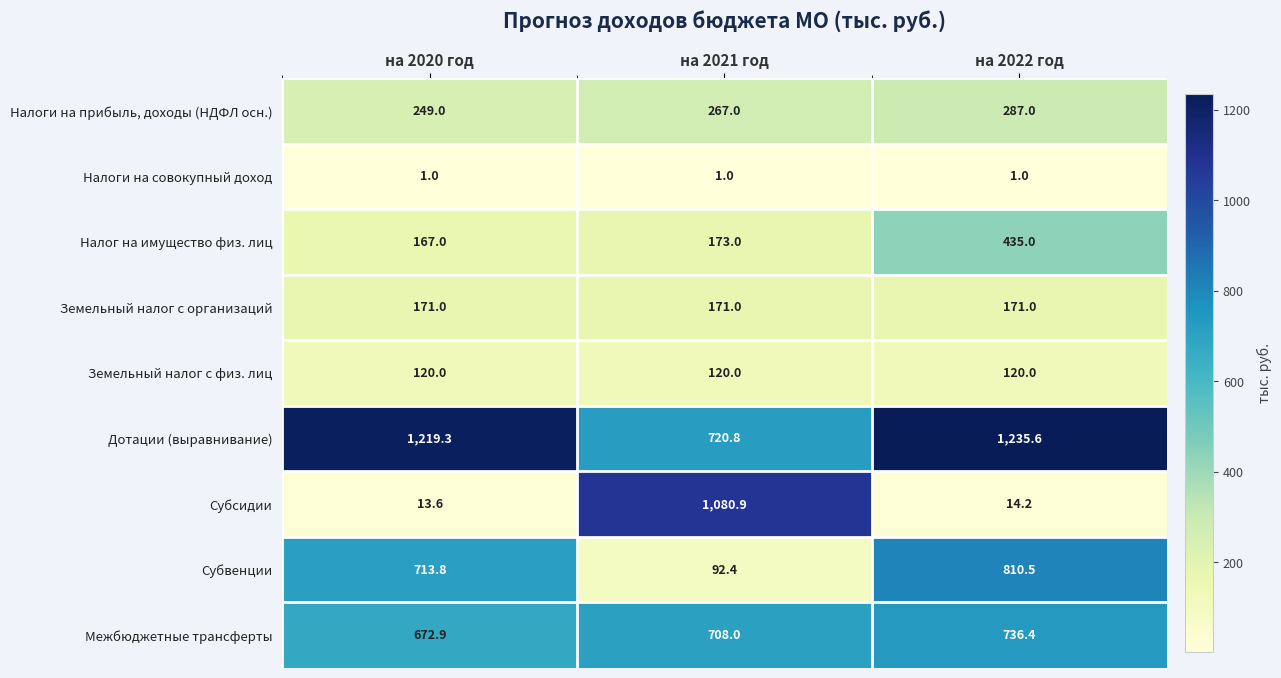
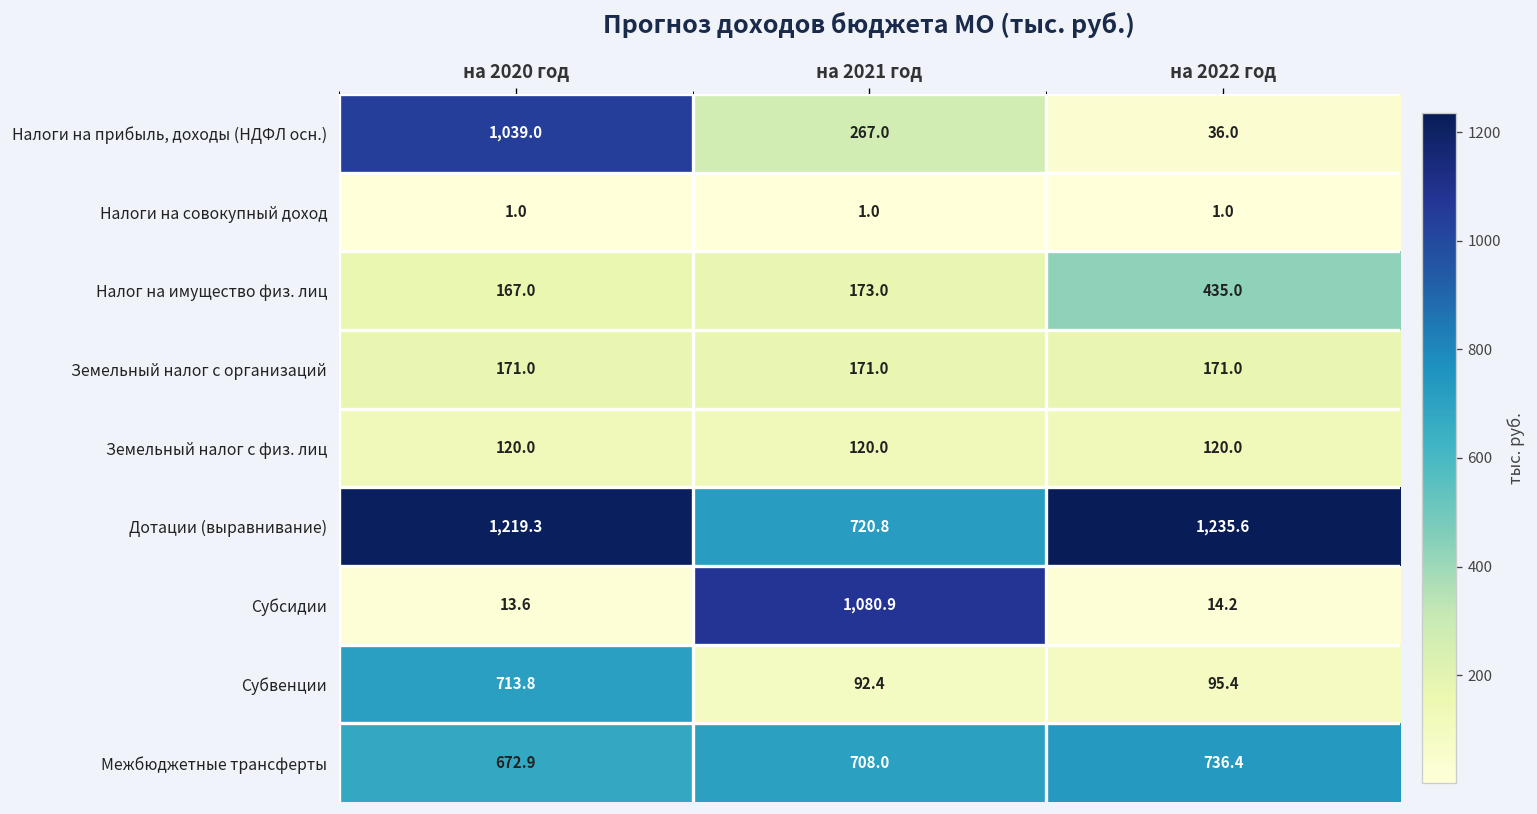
  {
    "Налоги на прибыль, доходы (НДФЛ осн.)": {
-     "на 2020 год": "249.0",
+     "на 2020 год": "1,039.0",
      "на 2021 год": "267.0",
-     "на 2022 год": "287.0"
+     "на 2022 год": "36.0"
    },
    "Налоги на совокупный доход": {
      "на 2020 год": "1.0",
      "на 2021 год": "1.0",
      "на 2022 год": "1.0"
    },
    "Налог на имущество физ. лиц": {
      "на 2020 год": "167.0",
      "на 2021 год": "173.0",
      "на 2022 год": "435.0"
    },
    "Земельный налог с организаций": {
      "на 2020 год": "171.0",
      "на 2021 год": "171.0",
      "на 2022 год": "171.0"
    },
    "Земельный налог с физ. лиц": {
      "на 2020 год": "120.0",
      "на 2021 год": "120.0",
      "на 2022 год": "120.0"
    },
    "Дотации (выравнивание)": {
      "на 2020 год": "1,219.3",
      "на 2021 год": "720.8",
      "на 2022 год": "1,235.6"
    },
    "Субсидии": {
      "на 2020 год": "13.6",
      "на 2021 год": "1,080.9",
      "на 2022 год": "14.2"
    },
    "Субвенции": {
      "на 2020 год": "713.8",
      "на 2021 год": "92.4",
-     "на 2022 год": "810.5"
+     "на 2022 год": "95.4"
    },
    "Межбюджетные трансферты": {
      "на 2020 год": "672.9",
      "на 2021 год": "708.0",
      "на 2022 год": "736.4"
    }
  }
